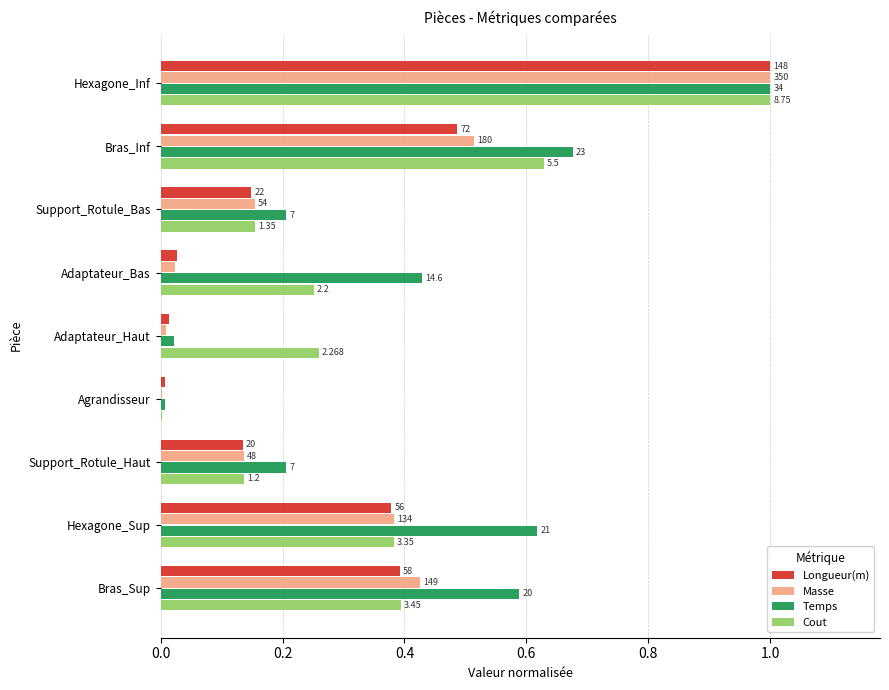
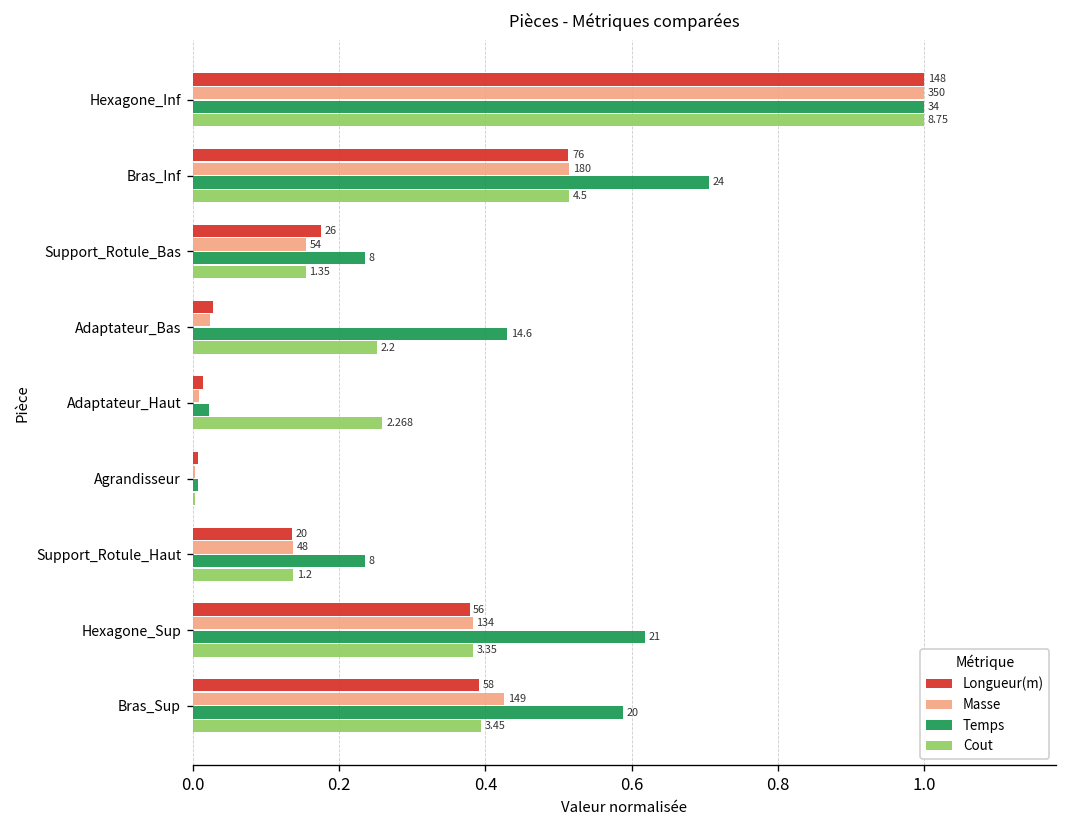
  {
    "Longueur(m)": {
-     "Bras_Inf": 72,
-     "Support_Rotule_Bas": 22
+     "Bras_Inf": 76,
+     "Support_Rotule_Bas": 26
    },
    "Masse": {
      "Adaptateur_Bas": 0.02,
      "Adaptateur_Haut": 0.01
    },
    "Temps": {
-     "Bras_Inf": 23,
-     "Support_Rotule_Bas": 7,
-     "Support_Rotule_Haut": 7
+     "Bras_Inf": 24,
+     "Support_Rotule_Bas": 8,
+     "Support_Rotule_Haut": 8
    },
    "Cout": {
-     "Bras_Inf": 5.5
+     "Bras_Inf": 4.5
    }
  }
